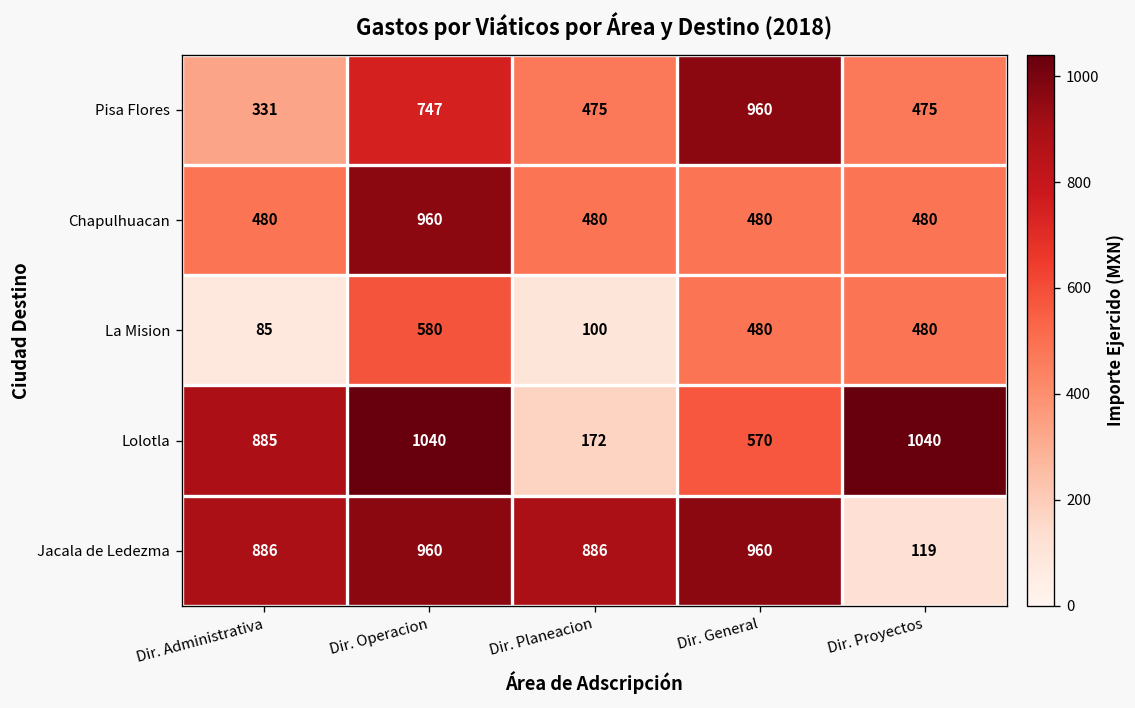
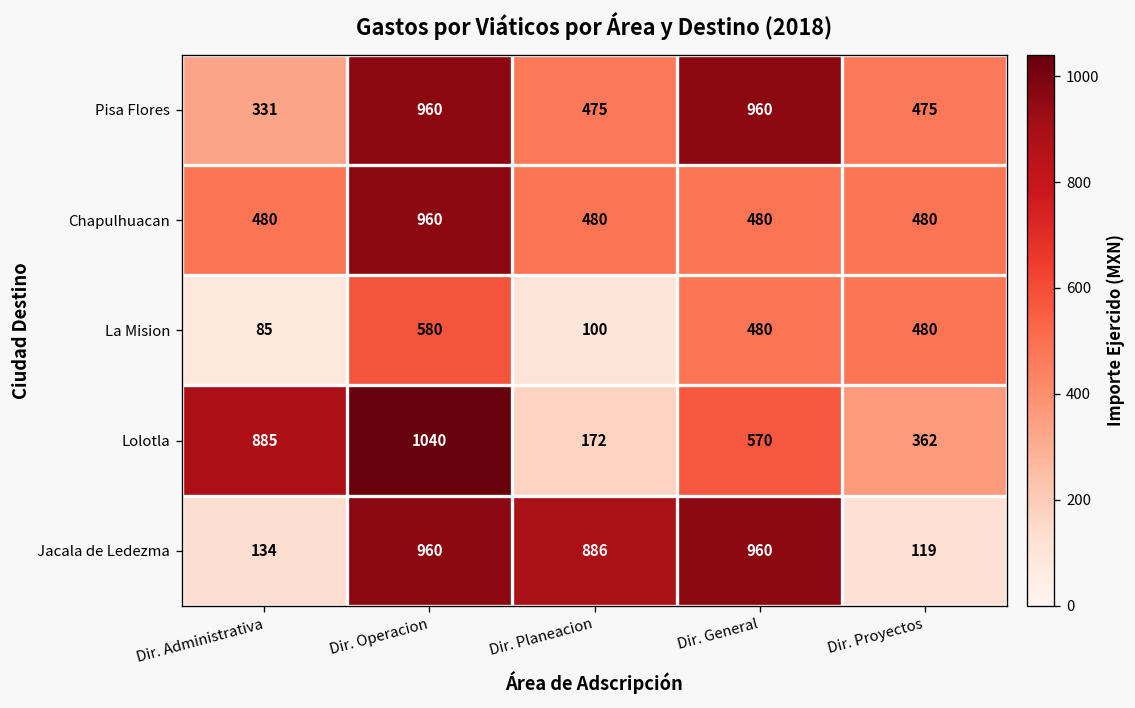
  {
    "Pisa Flores": {
      "Dir. Administrativa": 331,
-     "Dir. Operacion": 747,
+     "Dir. Operacion": 960,
      "Dir. Planeacion": 475,
      "Dir. General": 960,
      "Dir. Proyectos": 475
    },
    "Chapulhuacan": {
      "Dir. Administrativa": 480,
      "Dir. Operacion": 960,
      "Dir. Planeacion": 480,
      "Dir. General": 480,
      "Dir. Proyectos": 480
    },
    "La Mision": {
      "Dir. Administrativa": 85,
      "Dir. Operacion": 580,
      "Dir. Planeacion": 100,
      "Dir. General": 480,
      "Dir. Proyectos": 480
    },
    "Lolotla": {
      "Dir. Administrativa": 885,
      "Dir. Operacion": 1040,
      "Dir. Planeacion": 172,
      "Dir. General": 570,
-     "Dir. Proyectos": 1040
+     "Dir. Proyectos": 362
    },
    "Jacala de Ledezma": {
-     "Dir. Administrativa": 886,
+     "Dir. Administrativa": 134,
      "Dir. Operacion": 960,
      "Dir. Planeacion": 886,
      "Dir. General": 960,
      "Dir. Proyectos": 119
    }
  }
